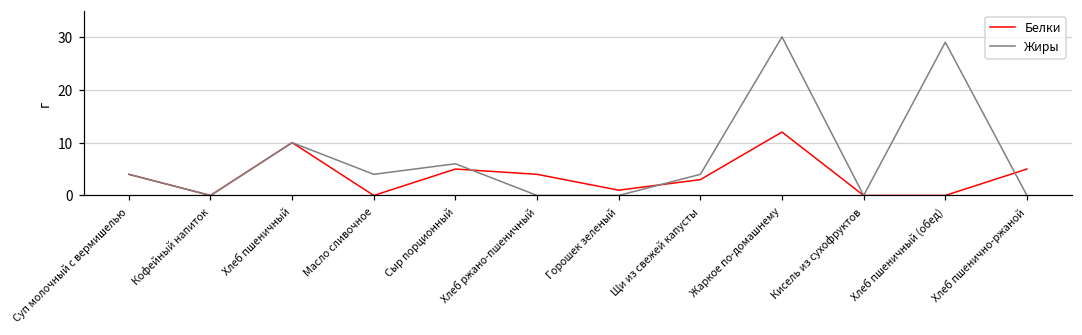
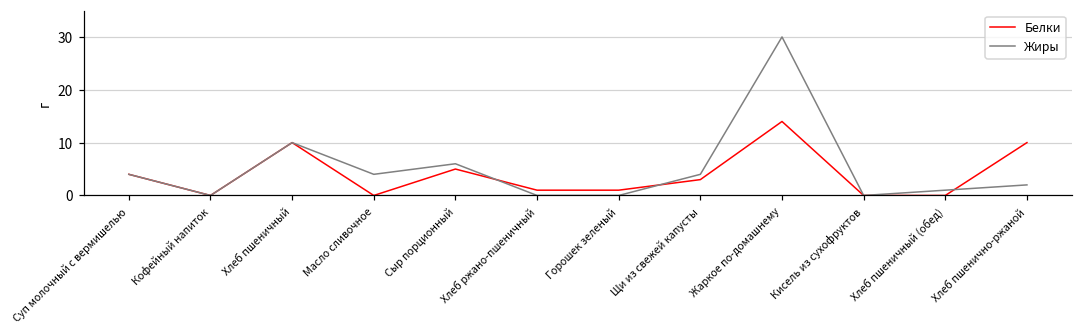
  {
    "Белки": {
      "Масло сливочное": 0,
      "Сыр порционный": 5,
-     "Хлеб ржано-пшеничный": 4,
+     "Хлеб ржано-пшеничный": 1,
      "Горошек зеленый": 1,
      "Щи из свежей капусты": 3,
-     "Жаркое по-домашнему": 12,
+     "Жаркое по-домашнему": 14,
      "Хлеб пшеничный (обед)": 0,
-     "Хлеб пшенично-ржаной": 5
+     "Хлеб пшенично-ржаной": 10
    },
    "Жиры": {
      "Масло сливочное": 4,
      "Сыр порционный": 6,
      "Хлеб ржано-пшеничный": 0,
      "Горошек зеленый": 0,
      "Щи из свежей капусты": 4,
      "Жаркое по-домашнему": 30,
-     "Хлеб пшеничный (обед)": 29,
-     "Хлеб пшенично-ржаной": 0
+     "Хлеб пшеничный (обед)": 1,
+     "Хлеб пшенично-ржаной": 2
    }
  }
